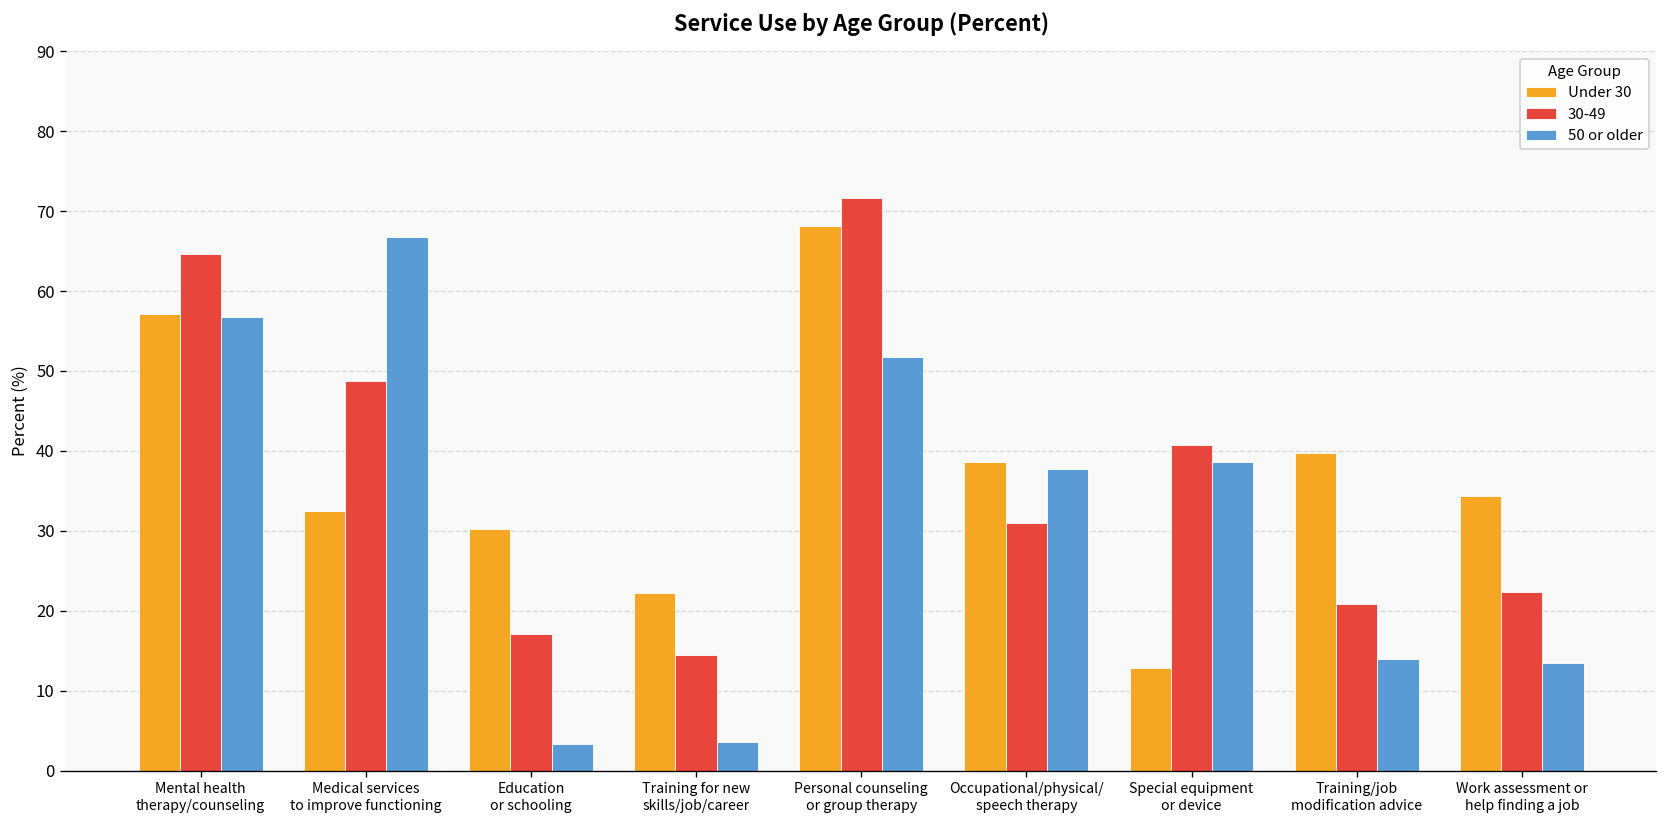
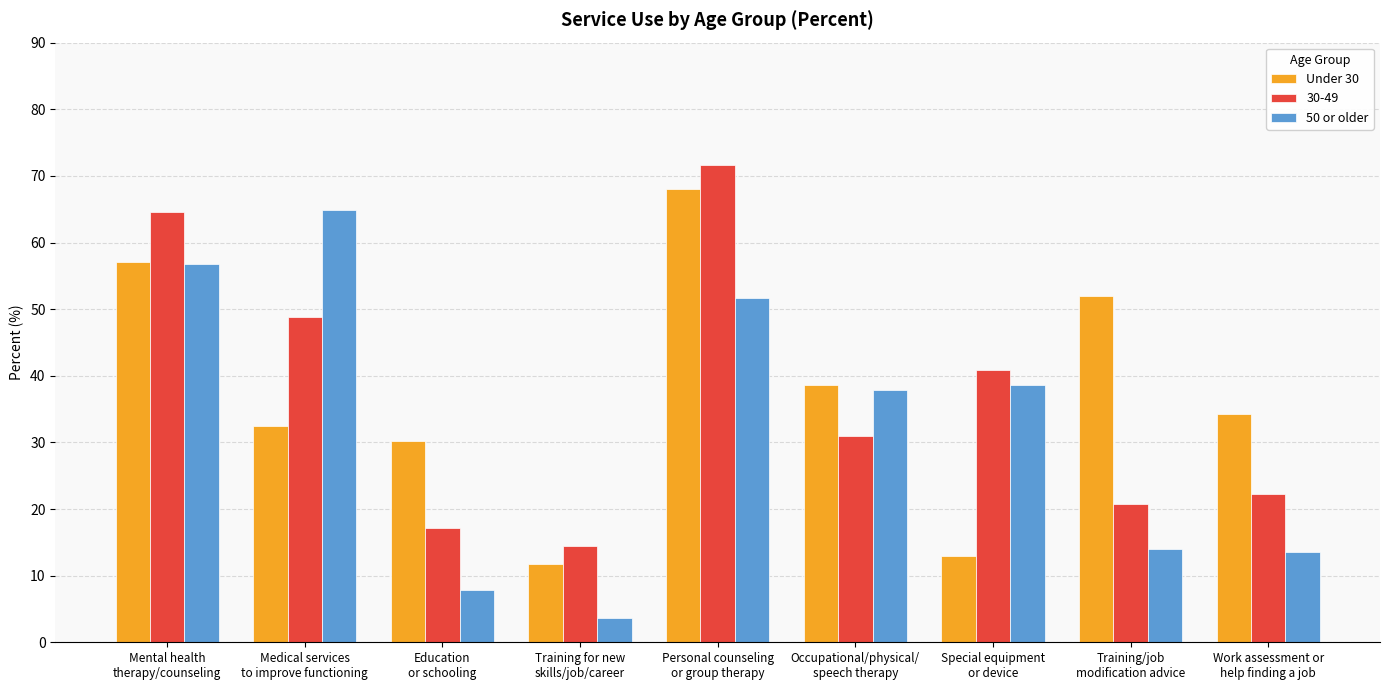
  {
    "Under 30": {
      "Mental health therapy/counseling": 57,
      "Medical services to improve functioning": 33,
      "Education or schooling": 30,
-     "Training for new skills/job/career": 22,
+     "Training for new skills/job/career": 12,
      "Personal counseling or group therapy": 68,
      "Occupational/physical/ speech therapy": 39,
      "Special equipment or device": 13,
-     "Training/job modification advice": 40,
+     "Training/job modification advice": 52,
      "Work assessment or help finding a job": 34
    },
    "30-49": {
      "Mental health therapy/counseling": 65,
      "Medical services to improve functioning": 49,
      "Education or schooling": 17,
      "Training for new skills/job/career": 15,
      "Personal counseling or group therapy": 72,
      "Occupational/physical/ speech therapy": 31,
      "Special equipment or device": 41,
      "Training/job modification advice": 21,
      "Work assessment or help finding a job": 22
    },
    "50 or older": {
      "Mental health therapy/counseling": 57,
-     "Medical services to improve functioning": 67,
-     "Education or schooling": 3,
+     "Medical services to improve functioning": 65,
+     "Education or schooling": 8,
      "Training for new skills/job/career": 4,
      "Personal counseling or group therapy": 52,
      "Occupational/physical/ speech therapy": 38,
      "Special equipment or device": 39,
      "Training/job modification advice": 14,
      "Work assessment or help finding a job": 14
    }
  }
